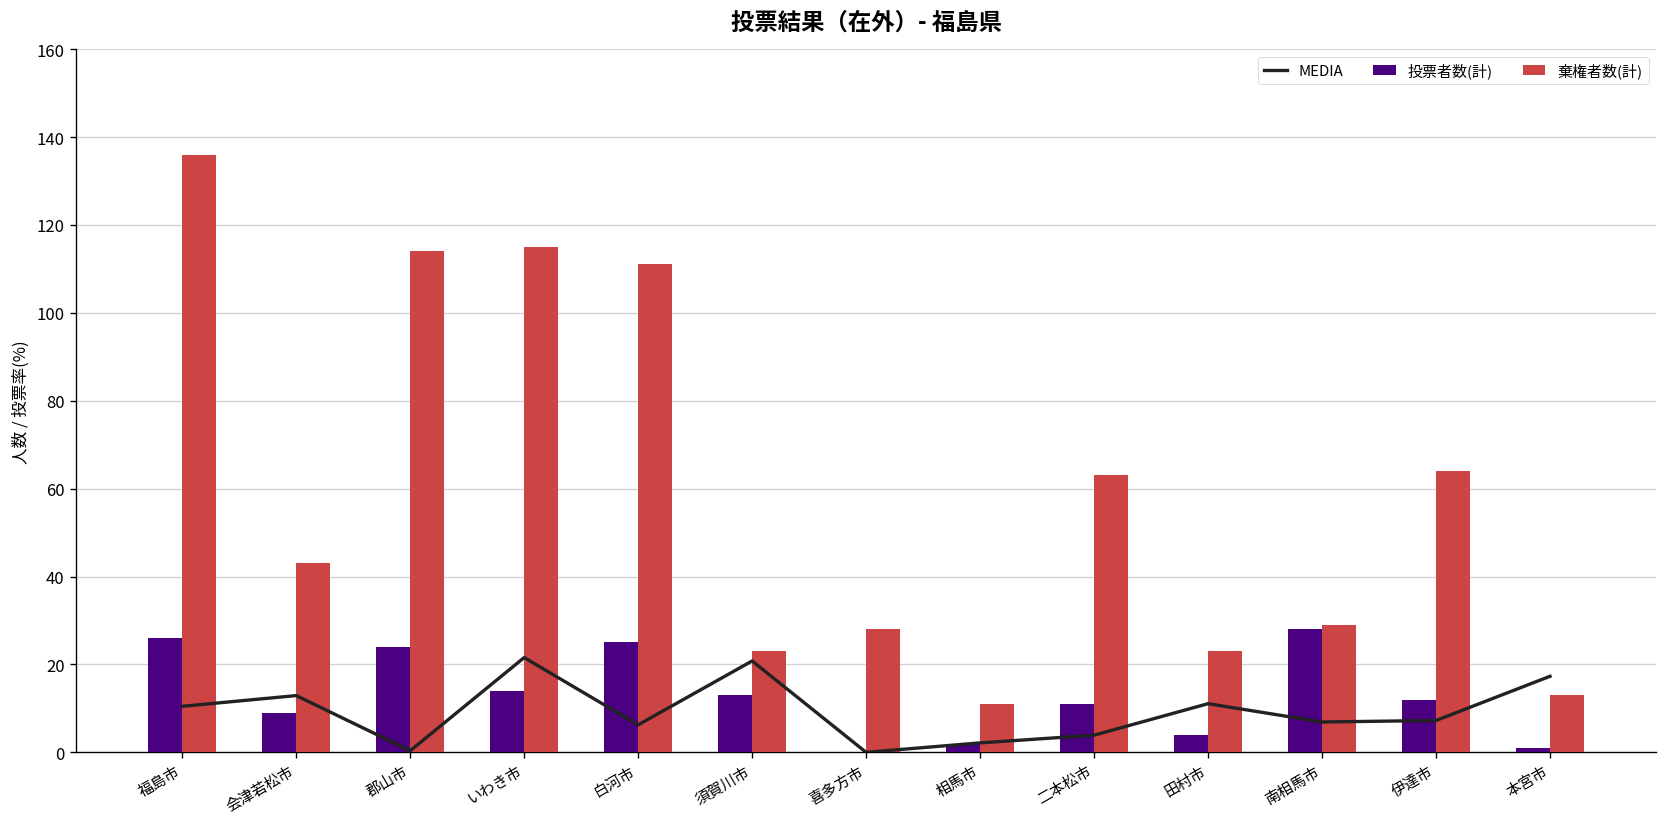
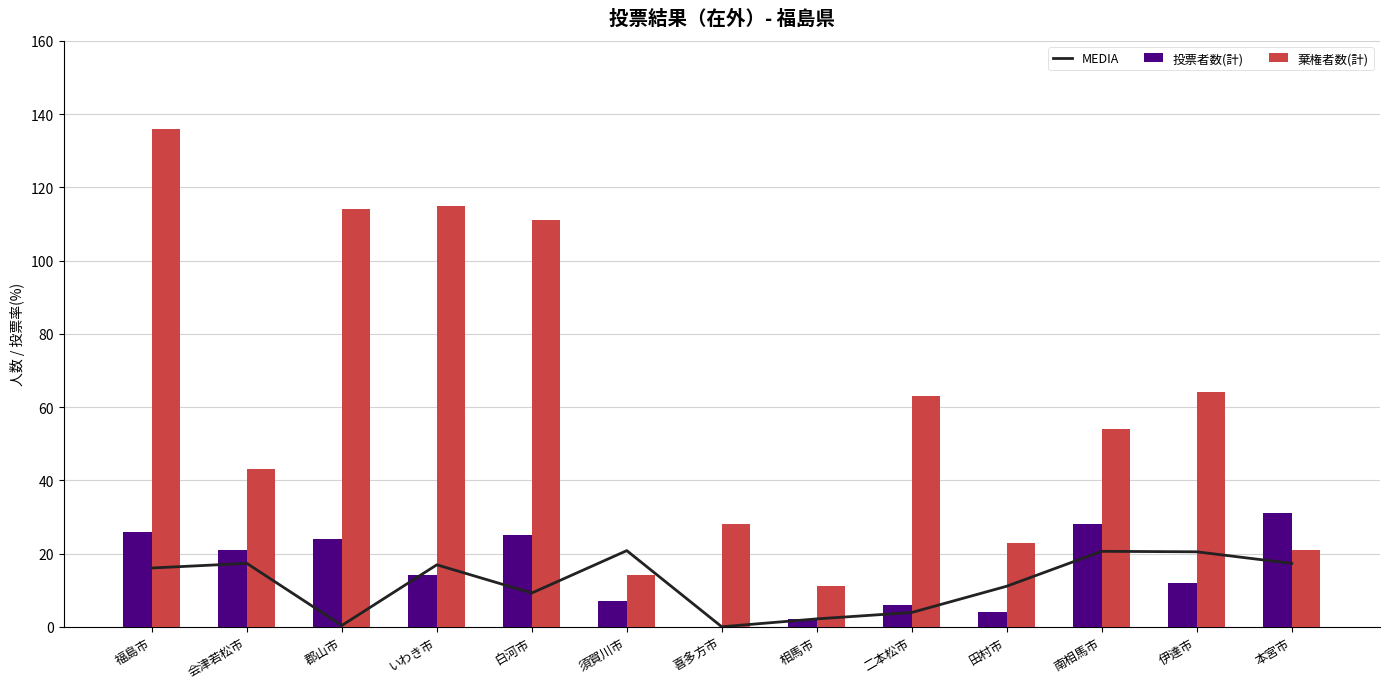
  {
    "投票者数(計)": {
      "福島市": 26,
-     "会津若松市": 9,
+     "会津若松市": 21,
      "郡山市": 24,
      "いわき市": 14,
      "白河市": 25,
-     "須賀川市": 13,
+     "須賀川市": 7,
      "喜多方市": 0,
      "相馬市": 2,
-     "二本松市": 11,
+     "二本松市": 6,
      "田村市": 4,
      "南相馬市": 28,
      "伊達市": 12,
-     "本宮市": 1
+     "本宮市": 31
    },
    "MEDIA": {
-     "福島市": 10,
-     "会津若松市": 13,
+     "福島市": 16,
+     "会津若松市": 17,
      "郡山市": 0,
-     "いわき市": 22,
-     "白河市": 6,
+     "いわき市": 17,
+     "白河市": 9,
      "須賀川市": 21,
      "喜多方市": 0,
      "相馬市": 2,
      "二本松市": 4,
      "田村市": 11,
-     "南相馬市": 7,
-     "伊達市": 7,
+     "南相馬市": 21,
+     "伊達市": 20,
      "本宮市": 17
    },
    "棄権者数(計)": {
      "福島市": 136,
      "会津若松市": 43,
      "郡山市": 114,
      "いわき市": 115,
      "白河市": 111,
-     "須賀川市": 23,
+     "須賀川市": 14,
      "喜多方市": 28,
      "相馬市": 11,
      "二本松市": 63,
      "田村市": 23,
-     "南相馬市": 29,
+     "南相馬市": 54,
      "伊達市": 64,
-     "本宮市": 13
+     "本宮市": 21
    }
  }
